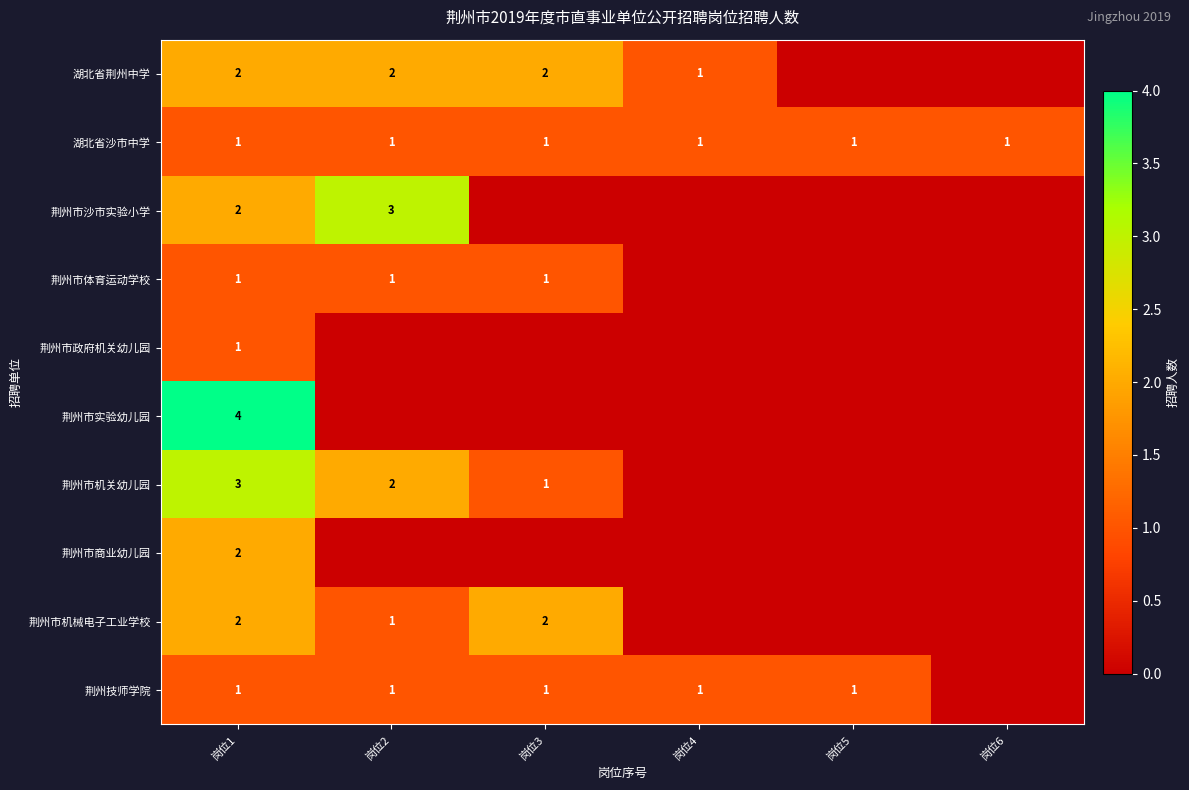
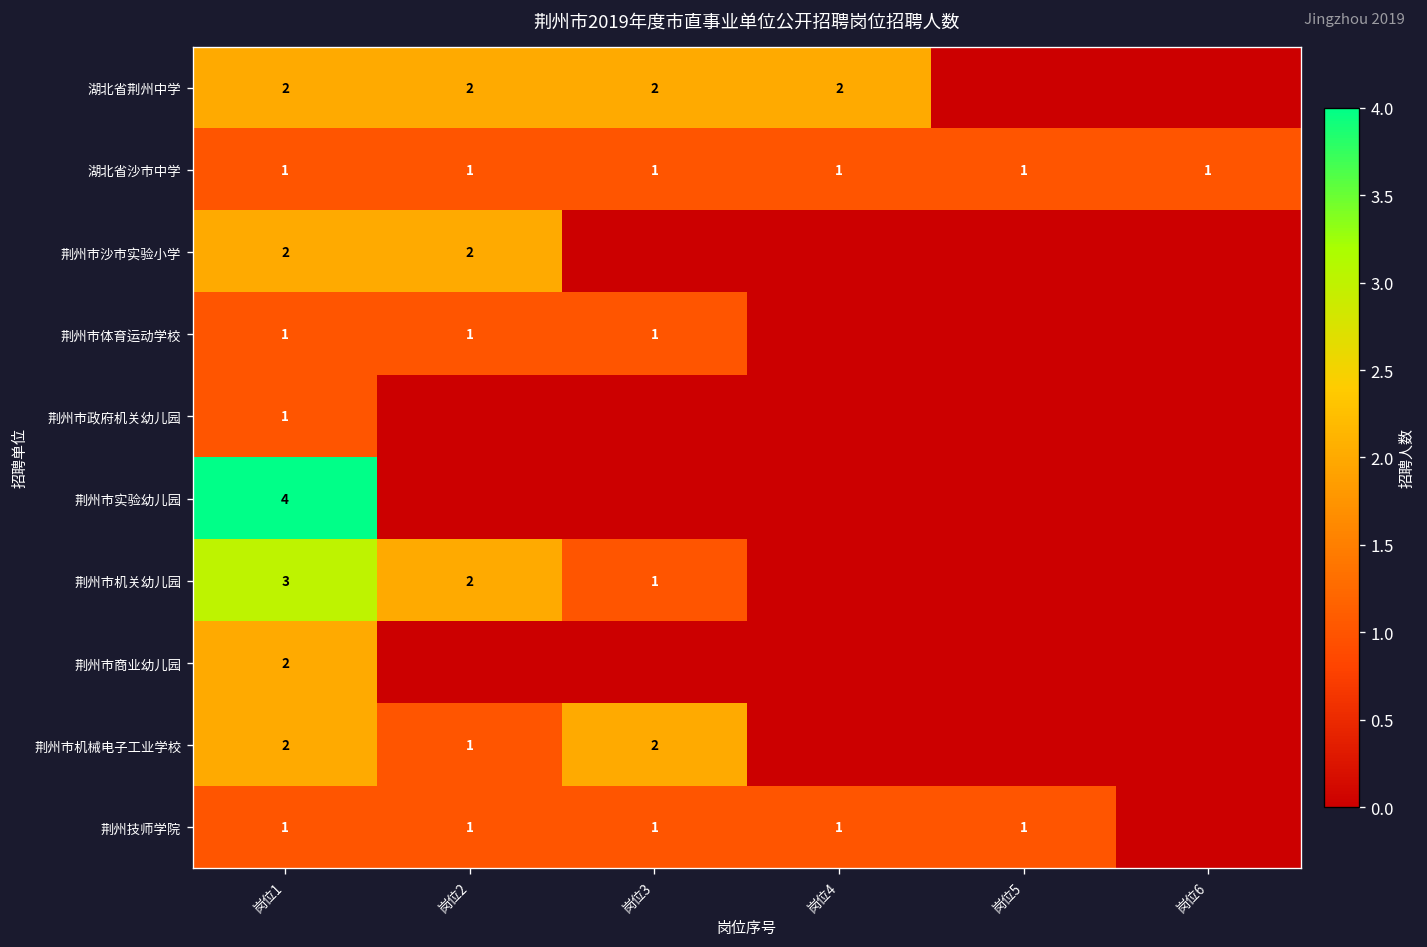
  {
    "湖北省荆州中学": {
      "岗位1": 2,
      "岗位2": 2,
      "岗位3": 2,
-     "岗位4": 1
+     "岗位4": 2
    },
    "湖北省沙市中学": {
      "岗位1": 1,
      "岗位2": 1,
      "岗位3": 1,
      "岗位4": 1,
      "岗位5": 1,
      "岗位6": 1
    },
    "荆州市沙市实验小学": {
      "岗位1": 2,
-     "岗位2": 3
+     "岗位2": 2
    },
    "荆州市体育运动学校": {
      "岗位1": 1,
      "岗位2": 1,
      "岗位3": 1
    },
    "荆州市政府机关幼儿园": {
      "岗位1": 1
    },
    "荆州市实验幼儿园": {
      "岗位1": 4
    },
    "荆州市机关幼儿园": {
      "岗位1": 3,
      "岗位2": 2,
      "岗位3": 1
    },
    "荆州市商业幼儿园": {
      "岗位1": 2
    },
    "荆州市机械电子工业学校": {
      "岗位1": 2,
      "岗位2": 1,
      "岗位3": 2
    },
    "荆州技师学院": {
      "岗位1": 1,
      "岗位2": 1,
      "岗位3": 1,
      "岗位4": 1,
      "岗位5": 1
    }
  }
